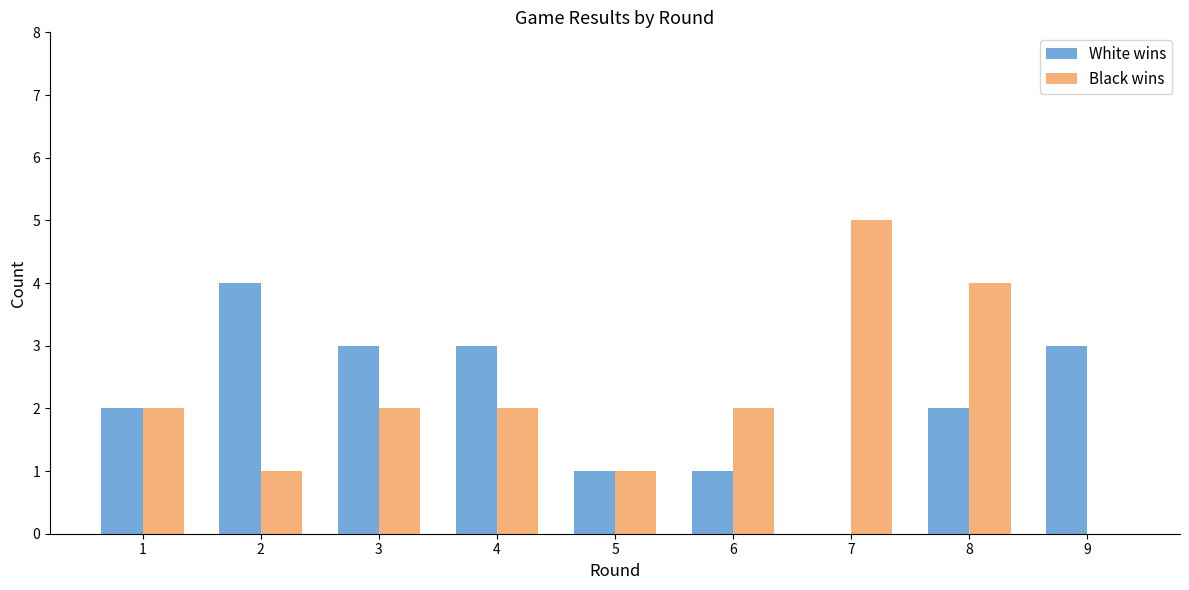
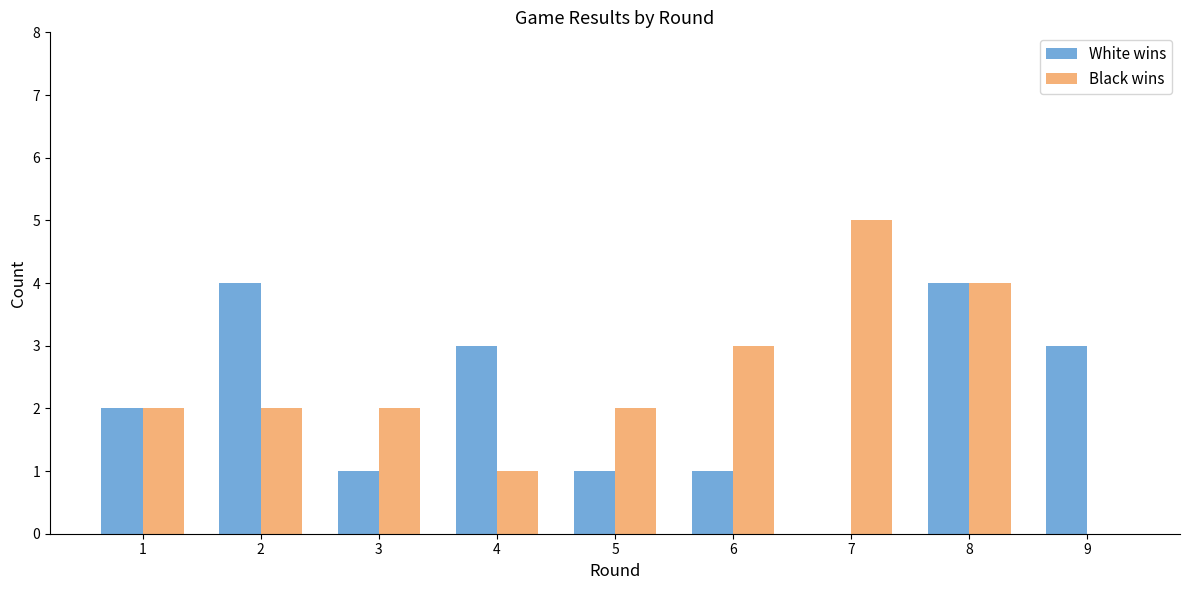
  {
    "White wins": {
      "1": 2,
      "2": 4,
-     "3": 3,
+     "3": 1,
      "4": 3,
      "5": 1,
      "6": 1,
      "7": 0,
-     "8": 2,
+     "8": 4,
      "9": 3
    },
    "Black wins": {
      "1": 2,
-     "2": 1,
+     "2": 2,
      "3": 2,
-     "4": 2,
-     "5": 1,
-     "6": 2,
+     "4": 1,
+     "5": 2,
+     "6": 3,
      "7": 5,
      "8": 4,
      "9": 0
    }
  }
